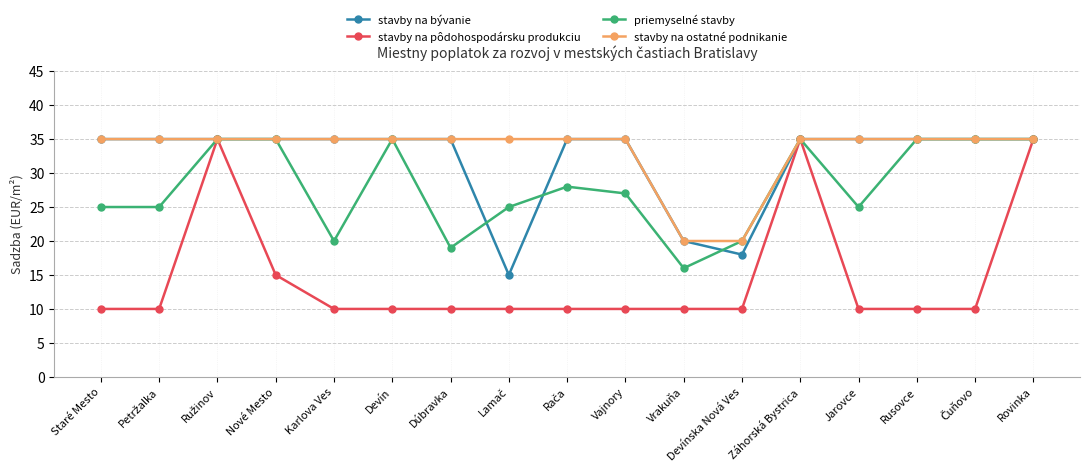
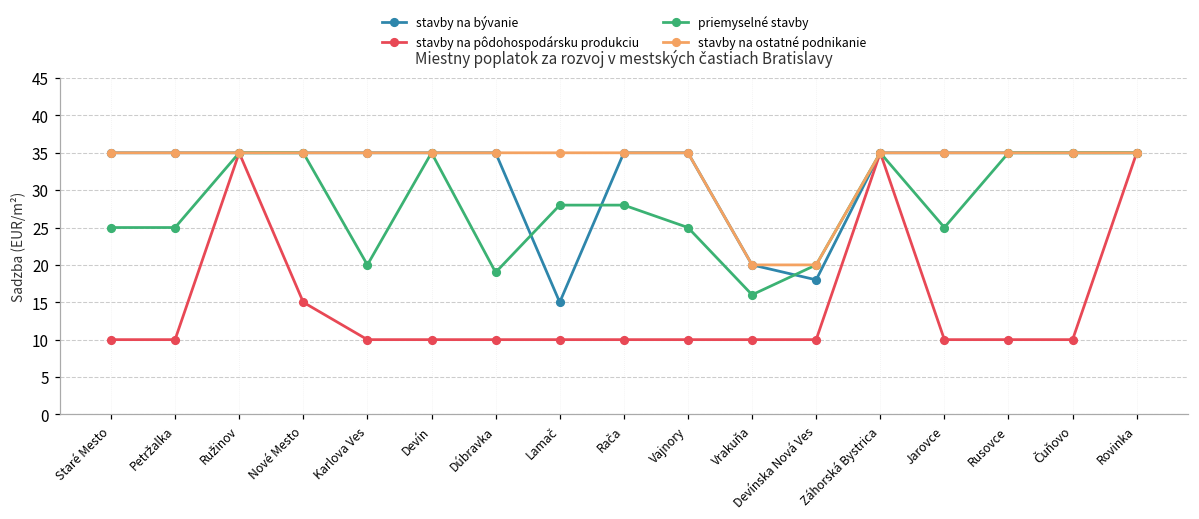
  {
    "stavby na bývanie": {
      "Lamač": 15,
      "Devínska Nová Ves": 18
    },
    "stavby na pôdohospodársku produkciu": {
      "Staré Mesto": 10,
      "Petržalka": 10,
      "Nové Mesto": 15,
      "Karlova Ves": 10,
      "Devín": 10,
      "Dúbravka": 10,
      "Lamač": 10,
      "Rača": 10,
      "Vajnory": 10,
      "Vrakuňa": 10,
      "Devínska Nová Ves": 10,
      "Jarovce": 10,
      "Rusovce": 10,
      "Čuňovo": 10
    },
    "priemyselné stavby": {
      "Staré Mesto": 25,
      "Petržalka": 25,
      "Karlova Ves": 20,
      "Dúbravka": 19,
-     "Lamač": 25,
+     "Lamač": 28,
      "Rača": 28,
-     "Vajnory": 27,
+     "Vajnory": 25,
      "Vrakuňa": 16,
      "Jarovce": 25
    },
    "stavby na ostatné podnikanie": {
      "Lamač": 35
    }
  }
